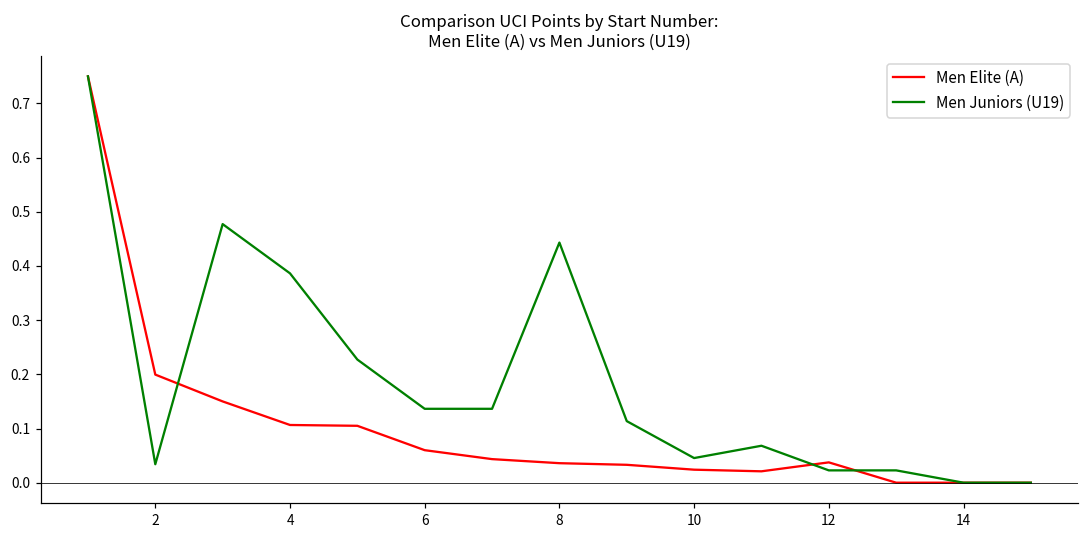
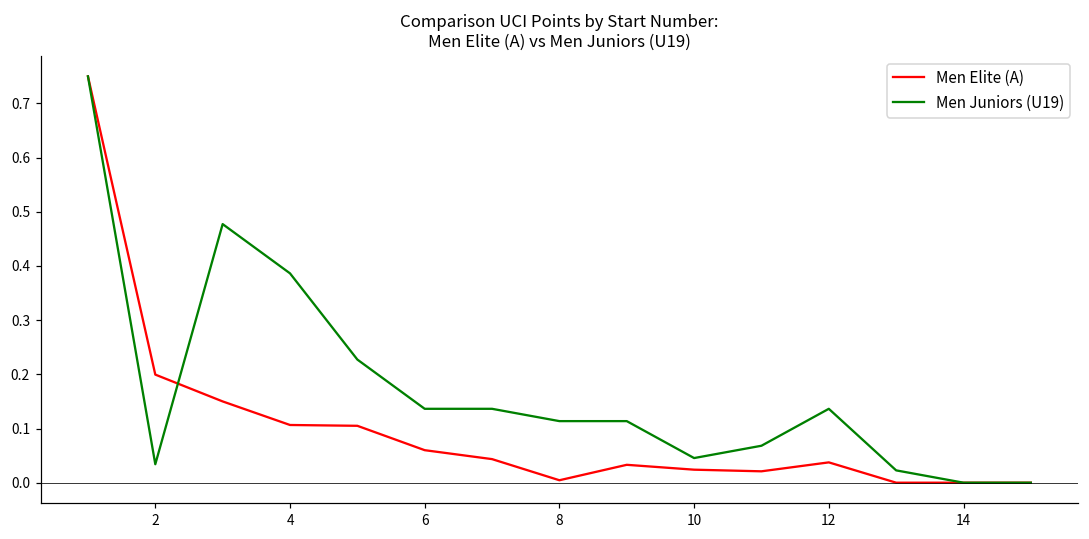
  {
    "Men Elite (A)": {
      "2": 0.20,
      "4": 0.11,
      "6": 0.06,
-     "8": 0.04,
+     "8": 0.00,
      "10": 0.02,
      "12": 0.04
    },
    "Men Juniors (U19)": {
      "2": 0.03,
      "4": 0.39,
      "6": 0.14,
-     "8": 0.44,
+     "8": 0.11,
      "10": 0.05,
-     "12": 0.02
+     "12": 0.14
    }
  }
